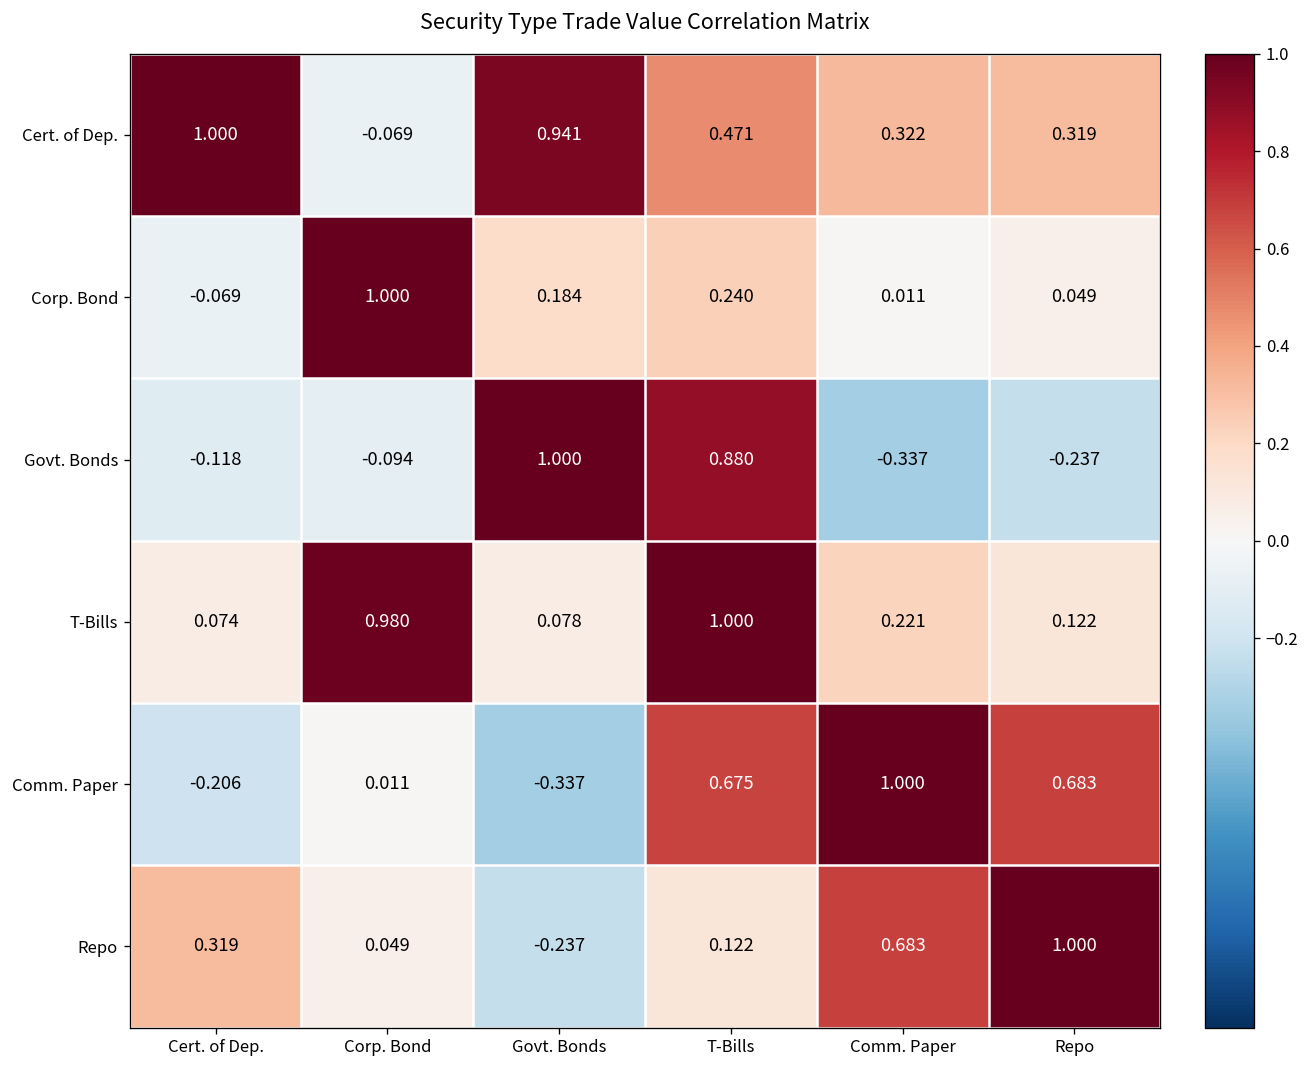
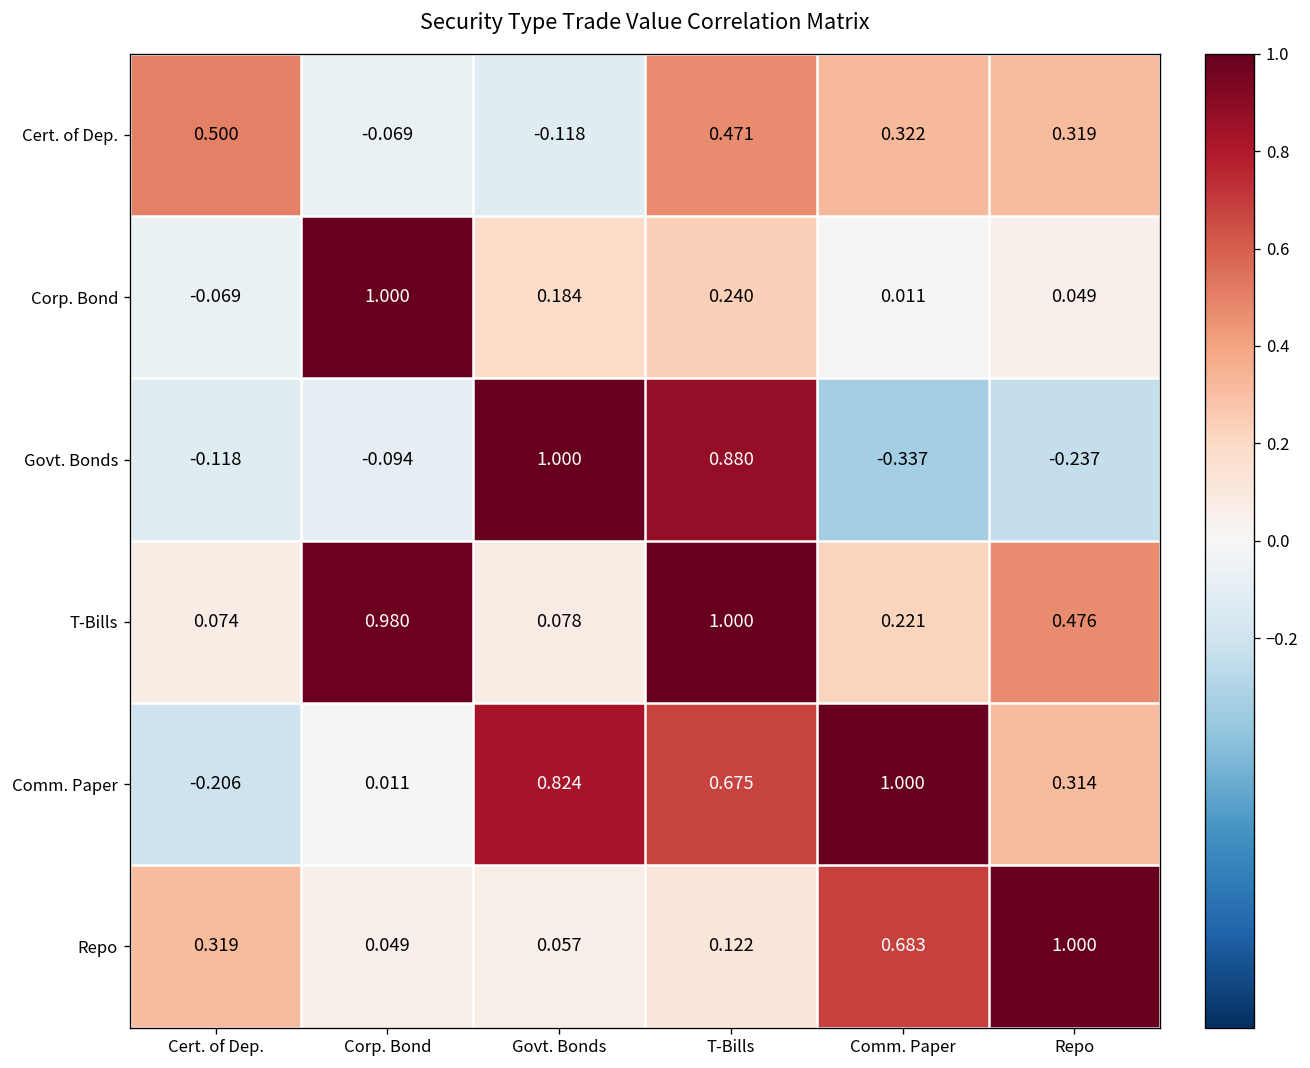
  {
    "Cert. of Dep.": {
-     "Cert. of Dep.": 1.000,
+     "Cert. of Dep.": 0.500,
      "Corp. Bond": -0.069,
-     "Govt. Bonds": 0.941,
+     "Govt. Bonds": -0.118,
      "T-Bills": 0.471,
      "Comm. Paper": 0.322,
      "Repo": 0.319
    },
    "Corp. Bond": {
      "Cert. of Dep.": -0.069,
      "Corp. Bond": 1.000,
      "Govt. Bonds": 0.184,
      "T-Bills": 0.240,
      "Comm. Paper": 0.011,
      "Repo": 0.049
    },
    "Govt. Bonds": {
      "Cert. of Dep.": -0.118,
      "Corp. Bond": -0.094,
      "Govt. Bonds": 1.000,
      "T-Bills": 0.880,
      "Comm. Paper": -0.337,
      "Repo": -0.237
    },
    "T-Bills": {
      "Cert. of Dep.": 0.074,
      "Corp. Bond": 0.980,
      "Govt. Bonds": 0.078,
      "T-Bills": 1.000,
      "Comm. Paper": 0.221,
-     "Repo": 0.122
+     "Repo": 0.476
    },
    "Comm. Paper": {
      "Cert. of Dep.": -0.206,
      "Corp. Bond": 0.011,
-     "Govt. Bonds": -0.337,
+     "Govt. Bonds": 0.824,
      "T-Bills": 0.675,
      "Comm. Paper": 1.000,
-     "Repo": 0.683
+     "Repo": 0.314
    },
    "Repo": {
      "Cert. of Dep.": 0.319,
      "Corp. Bond": 0.049,
-     "Govt. Bonds": -0.237,
+     "Govt. Bonds": 0.057,
      "T-Bills": 0.122,
      "Comm. Paper": 0.683,
      "Repo": 1.000
    }
  }
